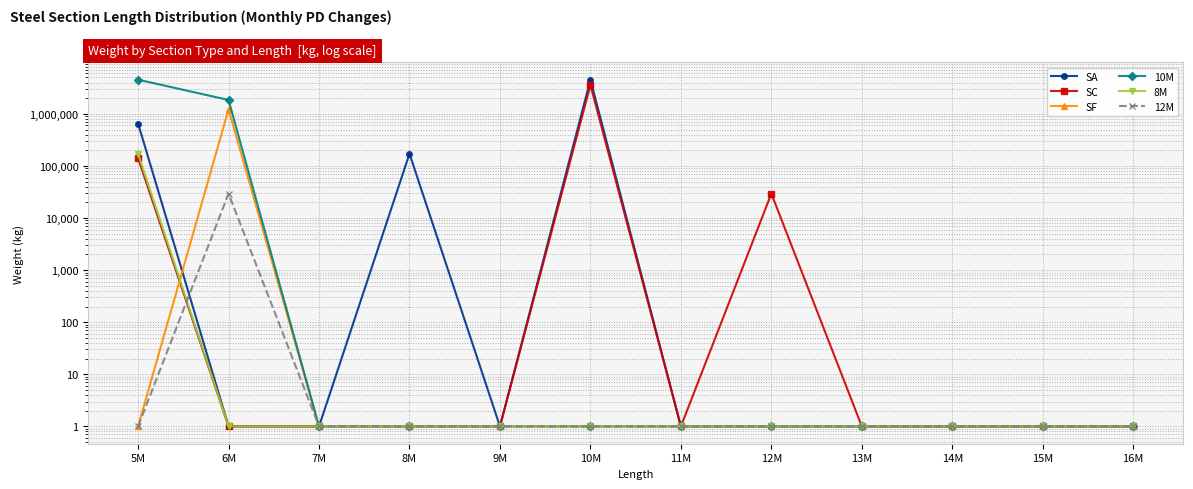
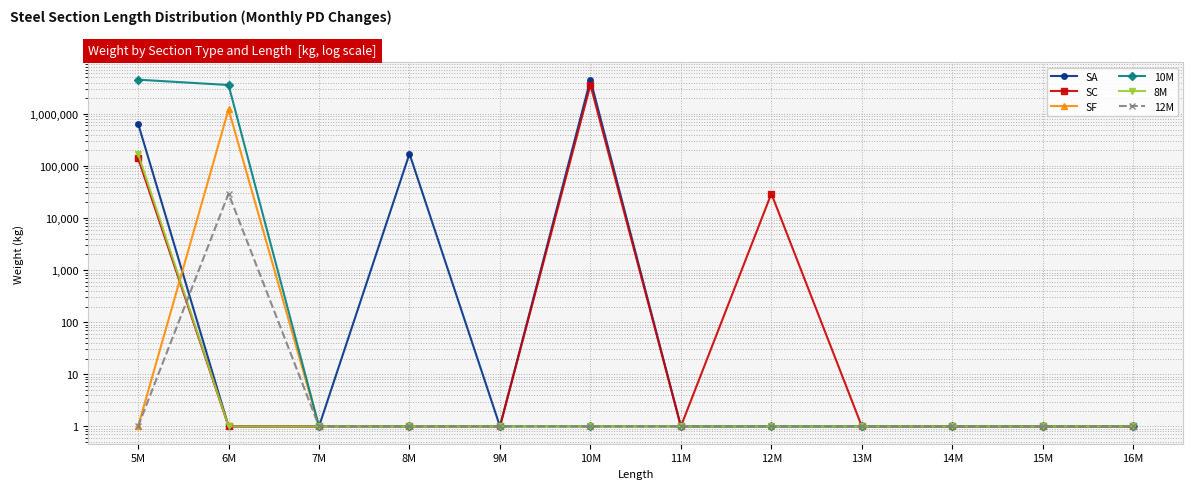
  {
    "SA": {
      "5M": "700,000",
      "8M": "170,000",
      "10M": "5,000,000"
    },
    "SC": {
      "5M": "140,000",
      "10M": "4,000,000",
      "12M": "30,000"
    },
    "SF": {
      "6M": "1,200,000"
    },
    "10M": {
      "5M": "5,000,000",
-     "6M": "1,800,000"
+     "6M": "4,000,000"
    },
    "8M": {
      "5M": "170,000"
    },
    "12M": {
      "6M": "30,000"
    }
  }
